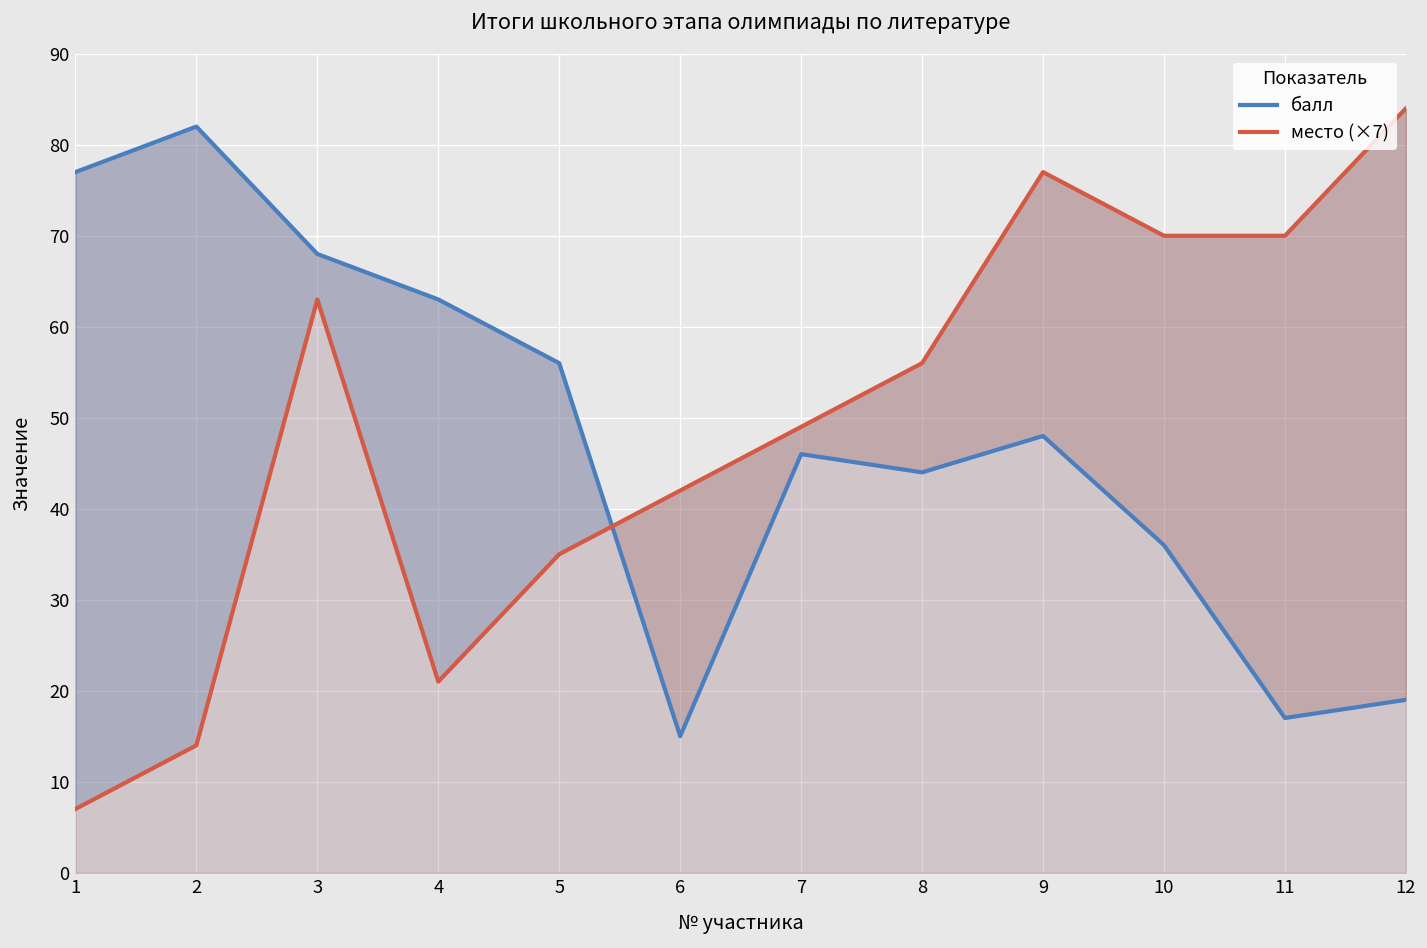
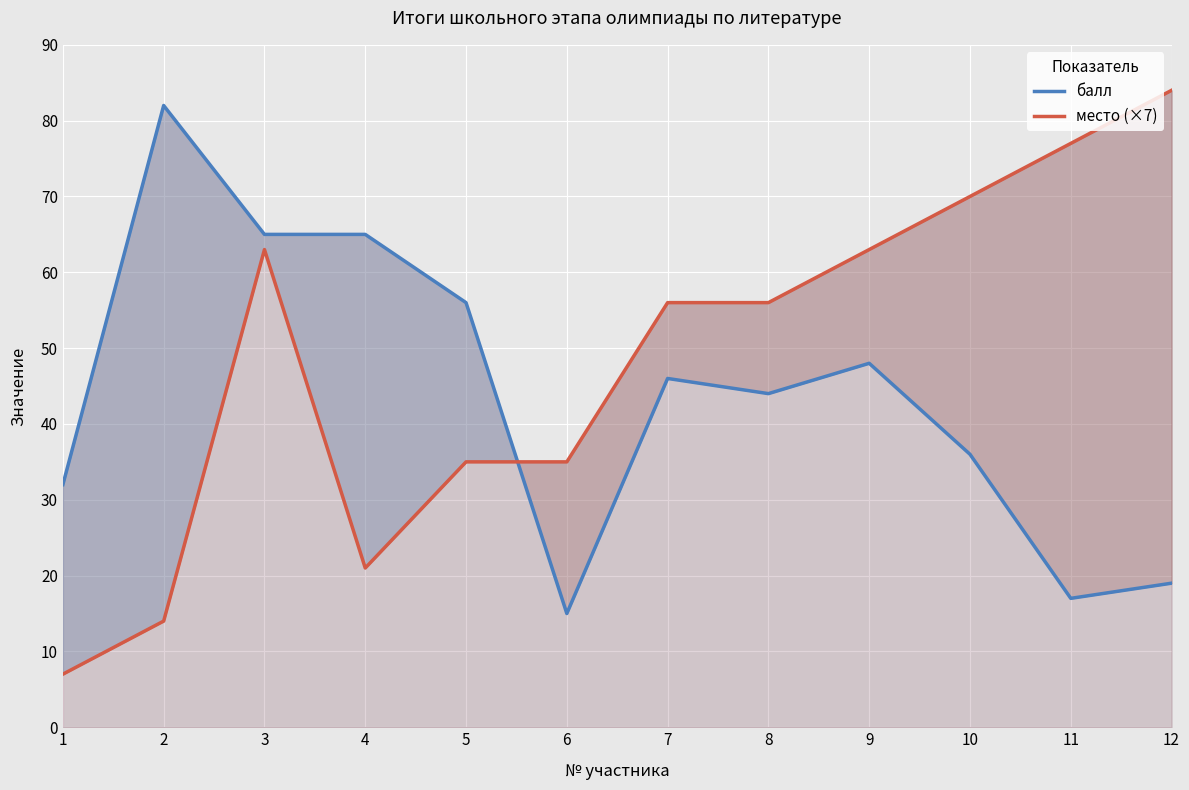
  {
    "балл": {
-     "1": 77,
-     "3": 68,
-     "4": 63,
+     "1": 32,
+     "3": 65,
+     "4": 65,
      "6": 15,
      "7": 46,
      "8": 44,
      "9": 48,
      "10": 36,
      "11": 17,
      "12": 19
    },
    "место (×7)": {
      "1": 7,
      "2": 14,
      "3": 63,
      "4": 21,
      "5": 35,
-     "6": 42,
-     "7": 49,
-     "9": 77,
-     "11": 70
+     "6": 35,
+     "7": 56,
+     "9": 63,
+     "11": 77
    }
  }
